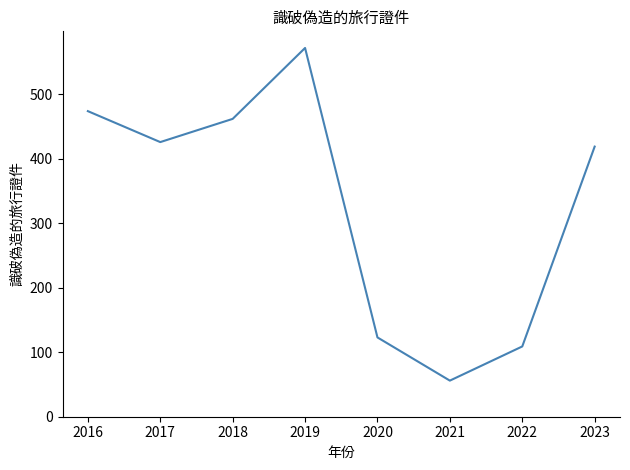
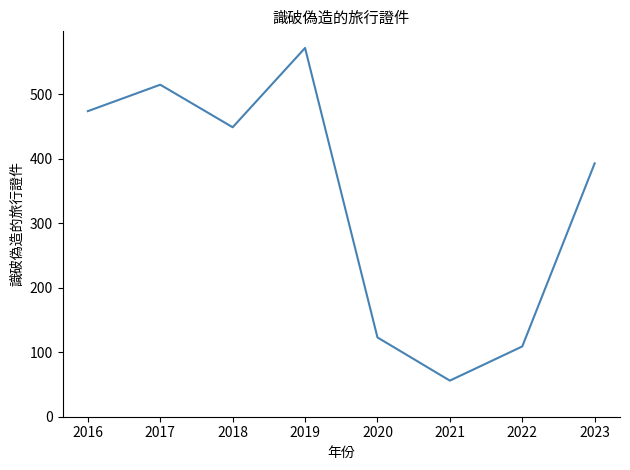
  {
    "2016": 470,
-   "2017": 430,
-   "2018": 460,
+   "2017": 520,
+   "2018": 450,
    "2019": 570,
    "2020": 120,
    "2021": 60,
    "2022": 110,
-   "2023": 420
+   "2023": 390
  }
